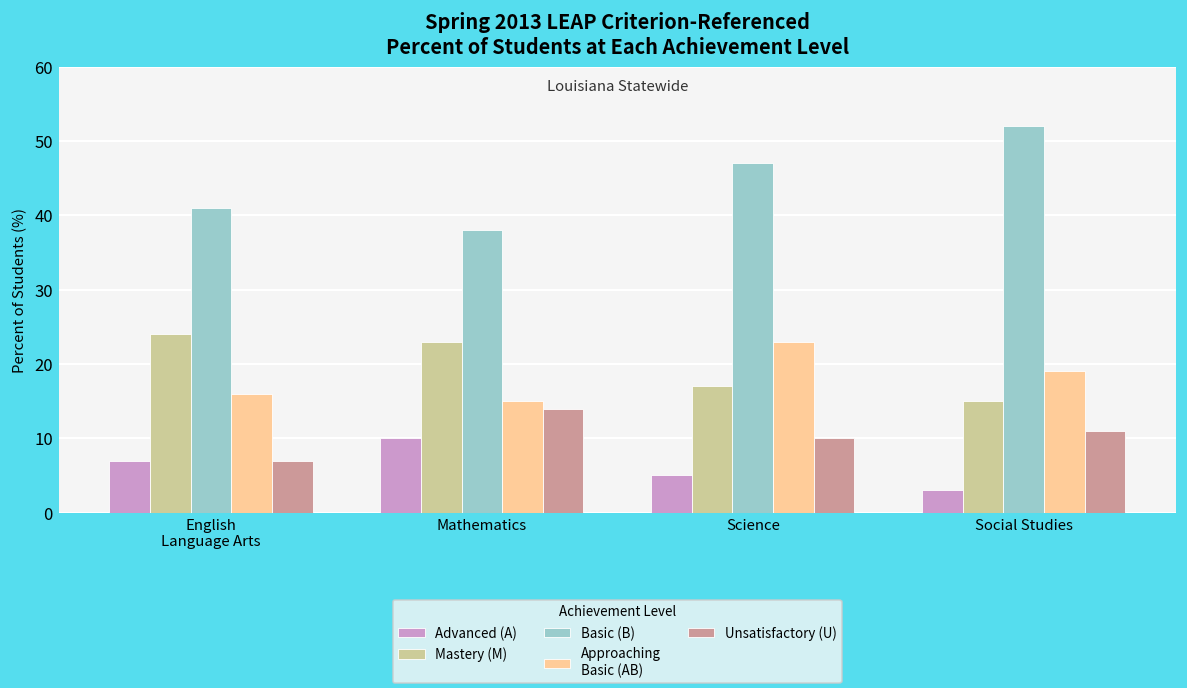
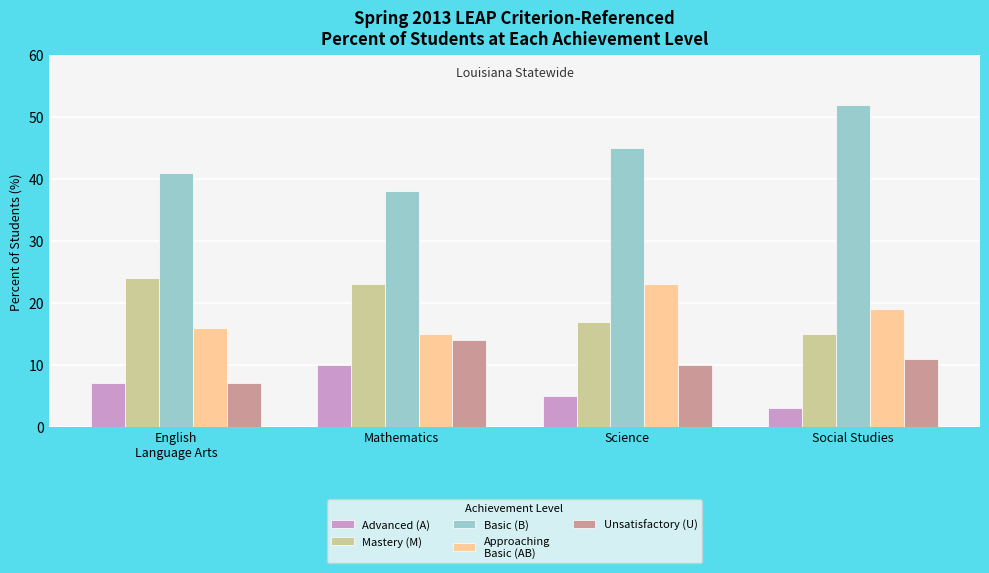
  {
    "Basic (B)": {
      "English Language Arts": 41,
      "Mathematics": 38,
-     "Science": 47,
+     "Science": 45,
      "Social Studies": 52
    }
  }
